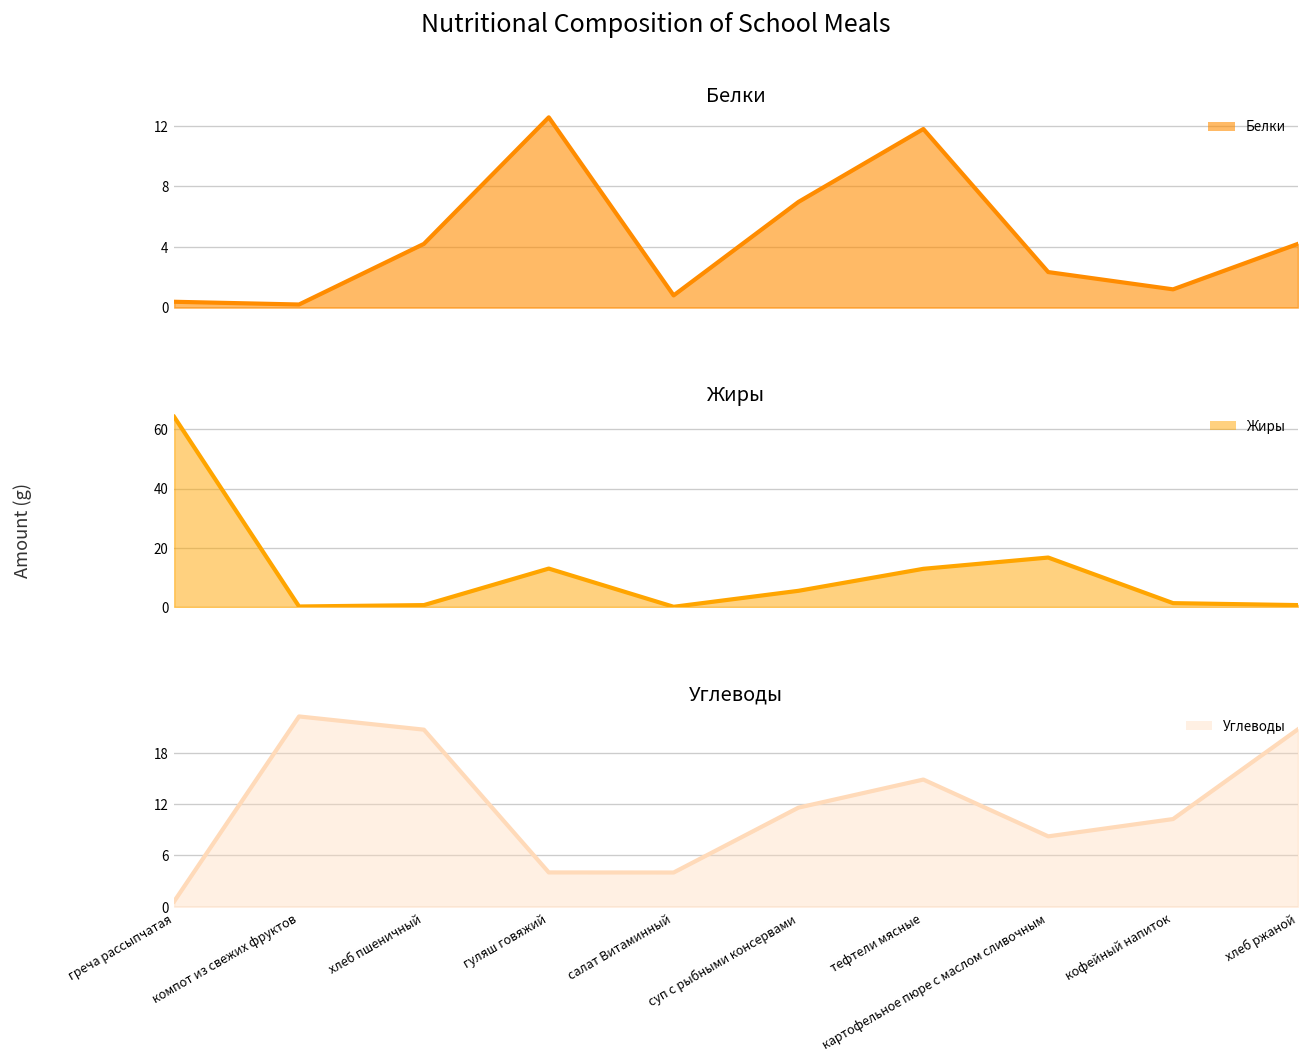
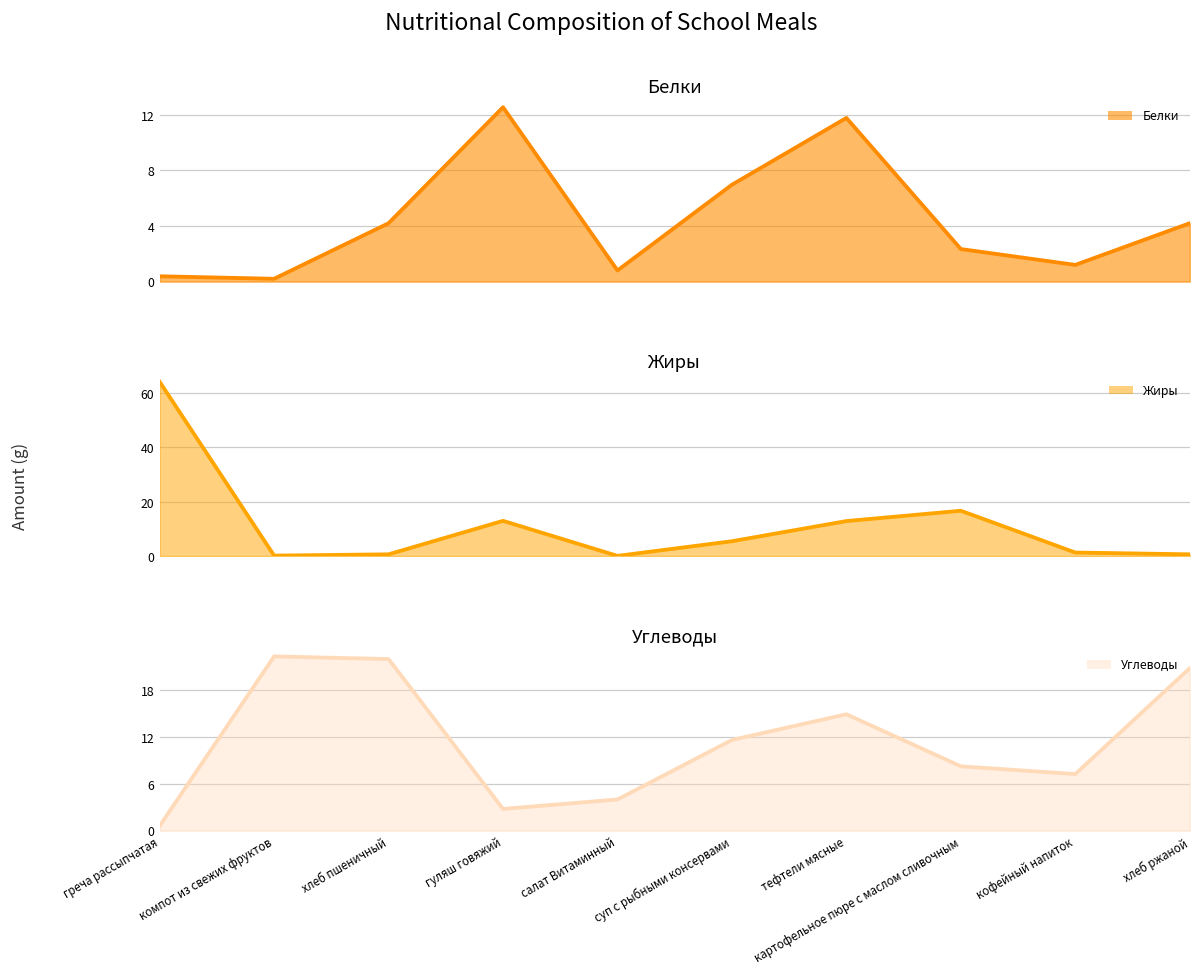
  {
    "Углеводы": {
      "греча рассыпчатая": 1,
      "компот из свежих фруктов": 22,
-     "хлеб пшеничный": 21,
-     "гуляш говяжий": 4,
+     "хлеб пшеничный": 22,
+     "гуляш говяжий": 3,
      "салат Витаминный": 4,
      "суп с рыбными консервами": 12,
      "тефтели мясные": 15,
      "картофельное пюре с маслом сливочным": 8,
-     "кофейный напиток": 10,
+     "кофейный напиток": 7,
      "хлеб ржаной": 21
    }
  }
